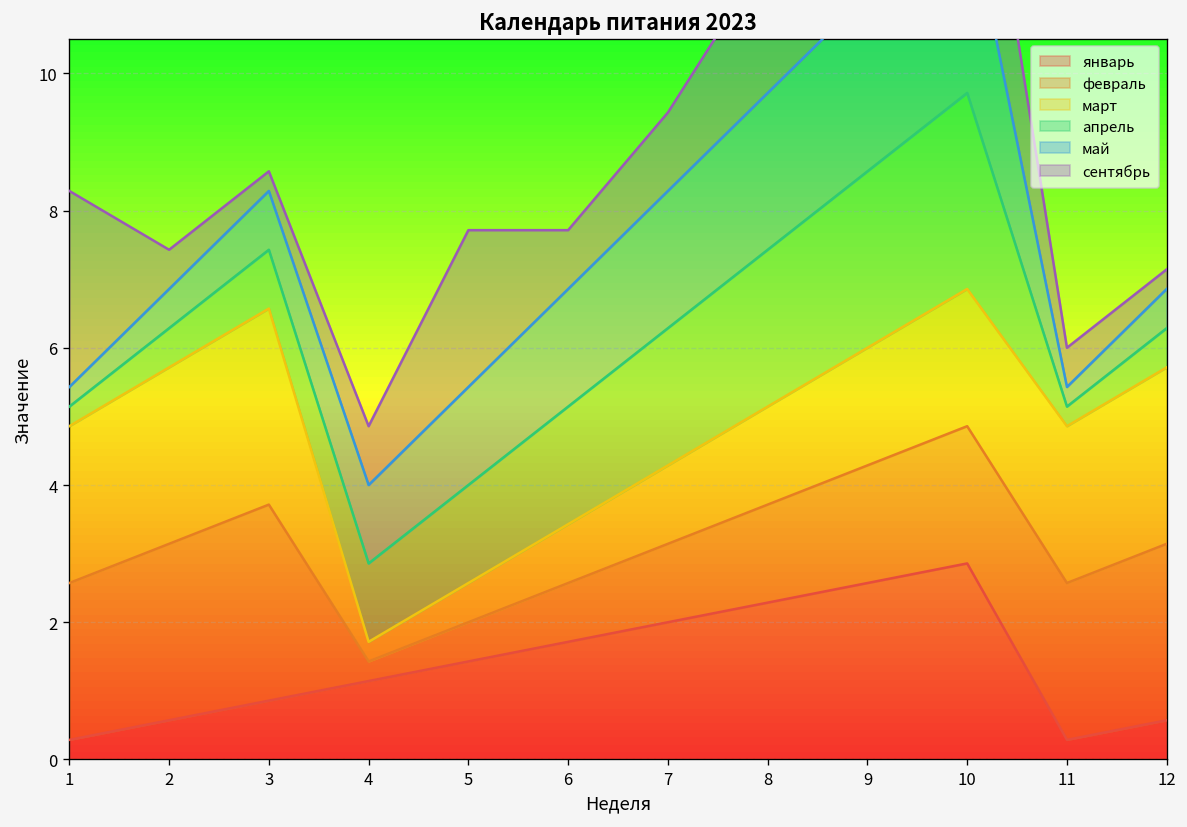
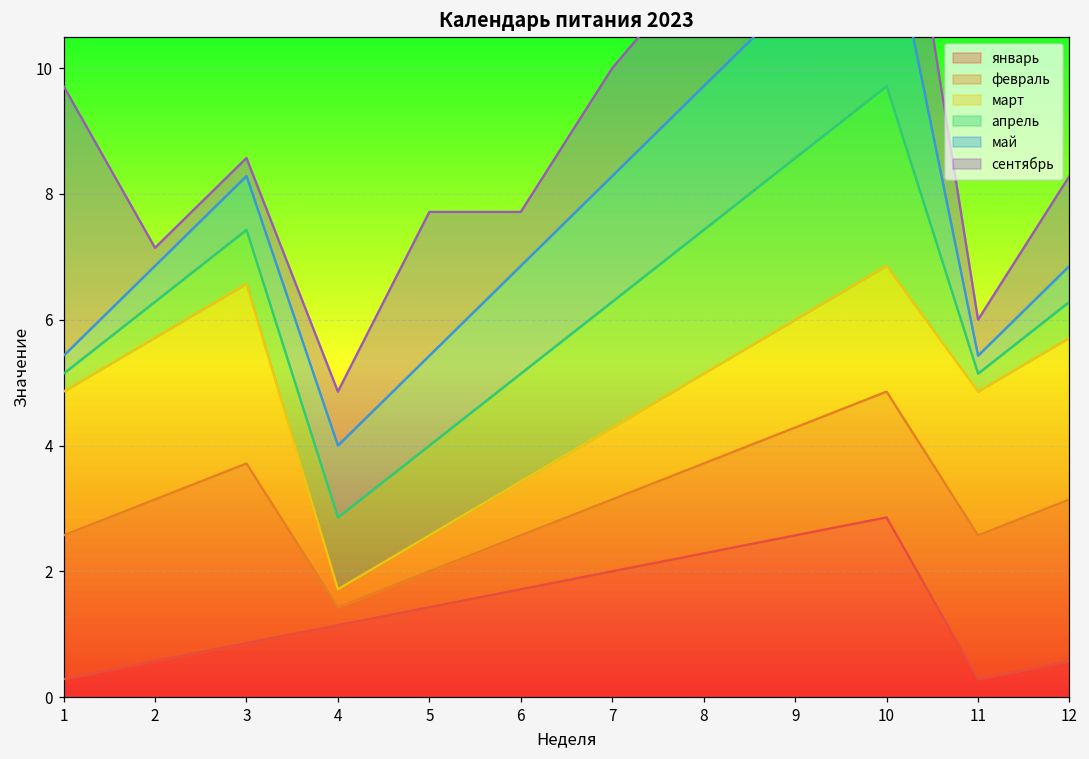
  {
    "апрель": {
      "1": 0.3,
      "2": 0.6,
      "3": 0.9,
      "4": 1.1,
      "5": 1.4,
      "6": 1.7,
      "7": 2.0,
      "8": 2.3,
      "9": 2.6,
      "10": 2.9,
      "11": 0.3,
      "12": 0.6
    },
    "май": {
      "1": 0.3,
      "2": 0.6,
      "3": 0.9,
      "4": 1.1,
      "5": 1.4,
      "6": 1.7,
      "7": 2.0,
      "8": 2.3,
      "11": 0.3,
      "12": 0.6
    },
    "сентябрь": {
-     "1": 2.9,
-     "2": 0.6,
+     "1": 4.3,
+     "2": 0.3,
      "3": 0.3,
      "4": 0.9,
      "5": 2.3,
      "6": 0.9,
-     "7": 1.1,
+     "7": 1.7,
      "11": 0.6,
-     "12": 0.3
+     "12": 1.4
    }
  }
